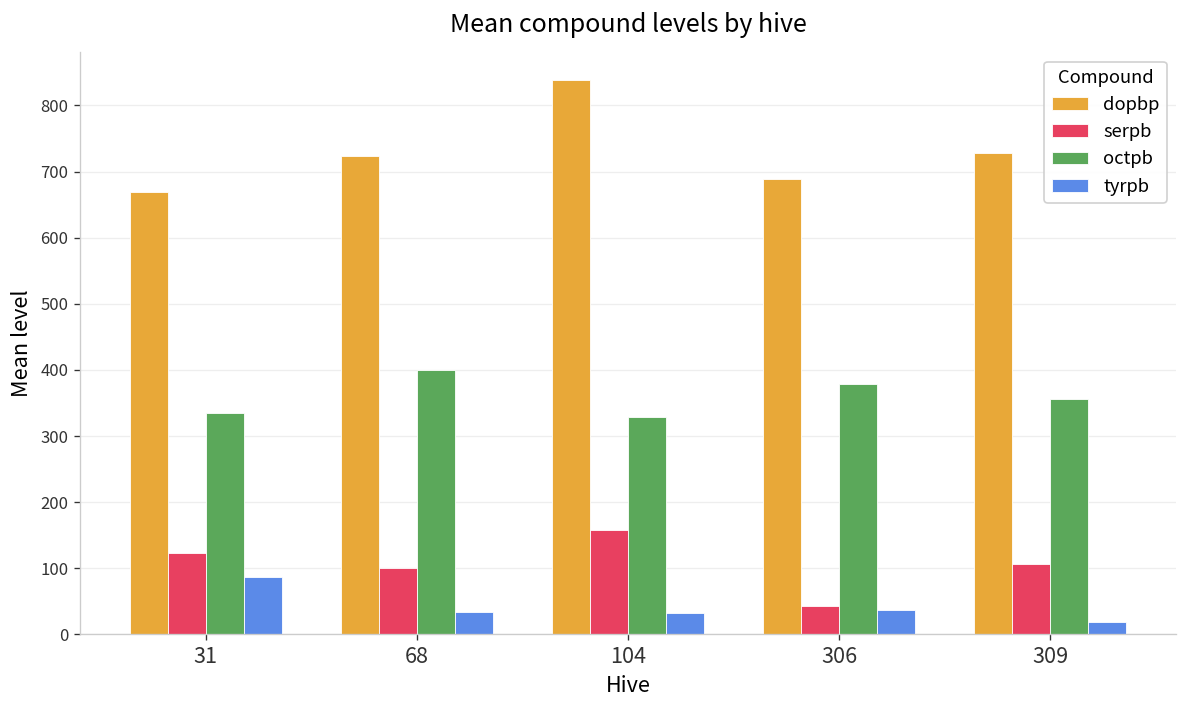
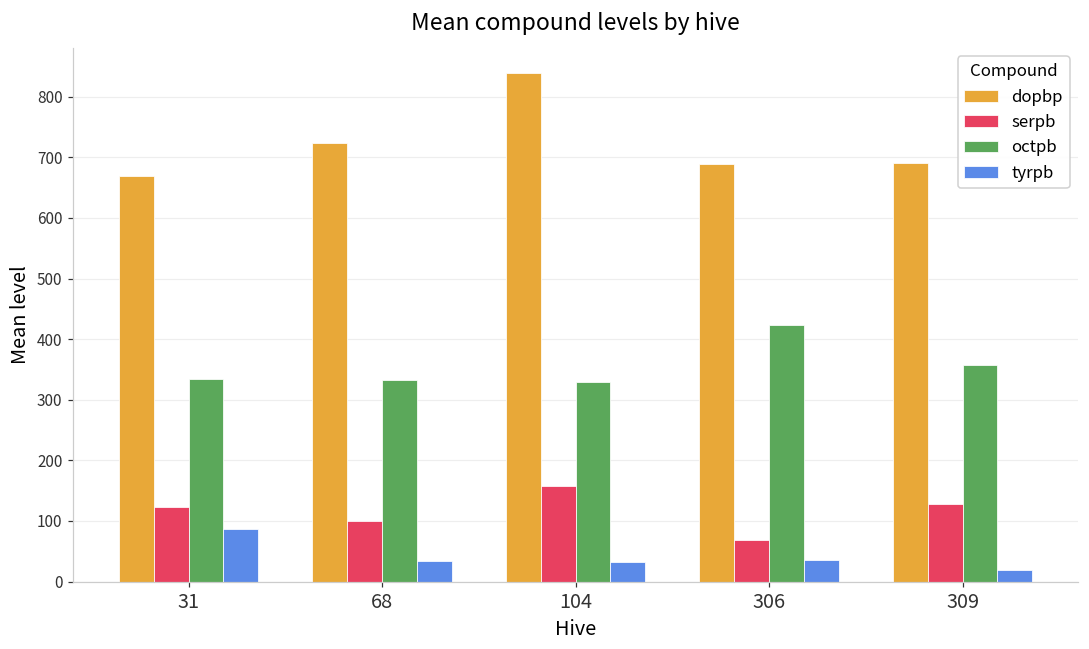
  {
    "dopbp": {
      "31": 670,
      "68": 720,
      "104": 840,
      "306": 690,
-     "309": 730
+     "309": 690
    },
    "serpb": {
      "31": 120,
      "68": 100,
      "104": 160,
-     "306": 40,
-     "309": 110
+     "306": 70,
+     "309": 130
    },
    "octpb": {
      "31": 330,
-     "68": 400,
+     "68": 330,
      "104": 330,
-     "306": 380,
+     "306": 420,
      "309": 360
    },
    "tyrpb": {
      "31": 90,
      "68": 30,
      "104": 30,
      "306": 40,
      "309": 20
    }
  }
